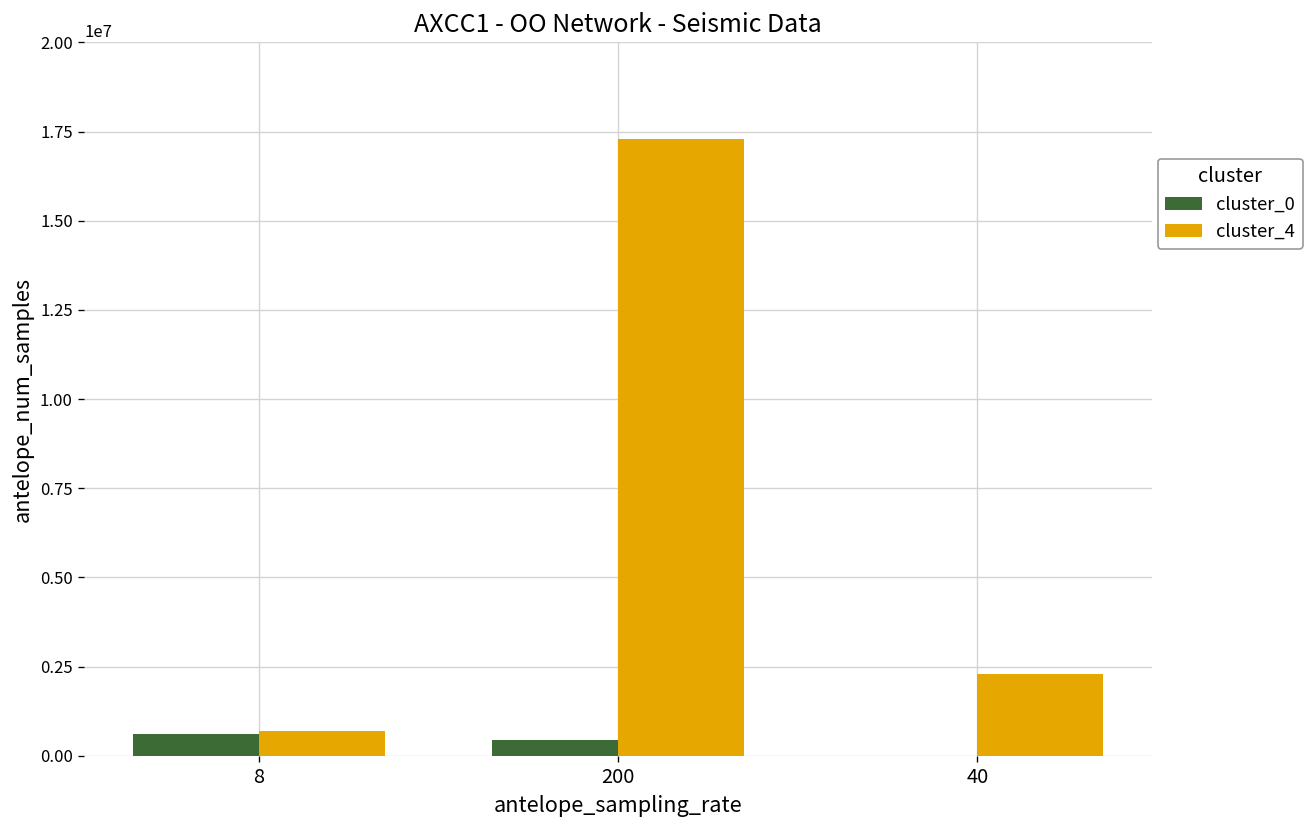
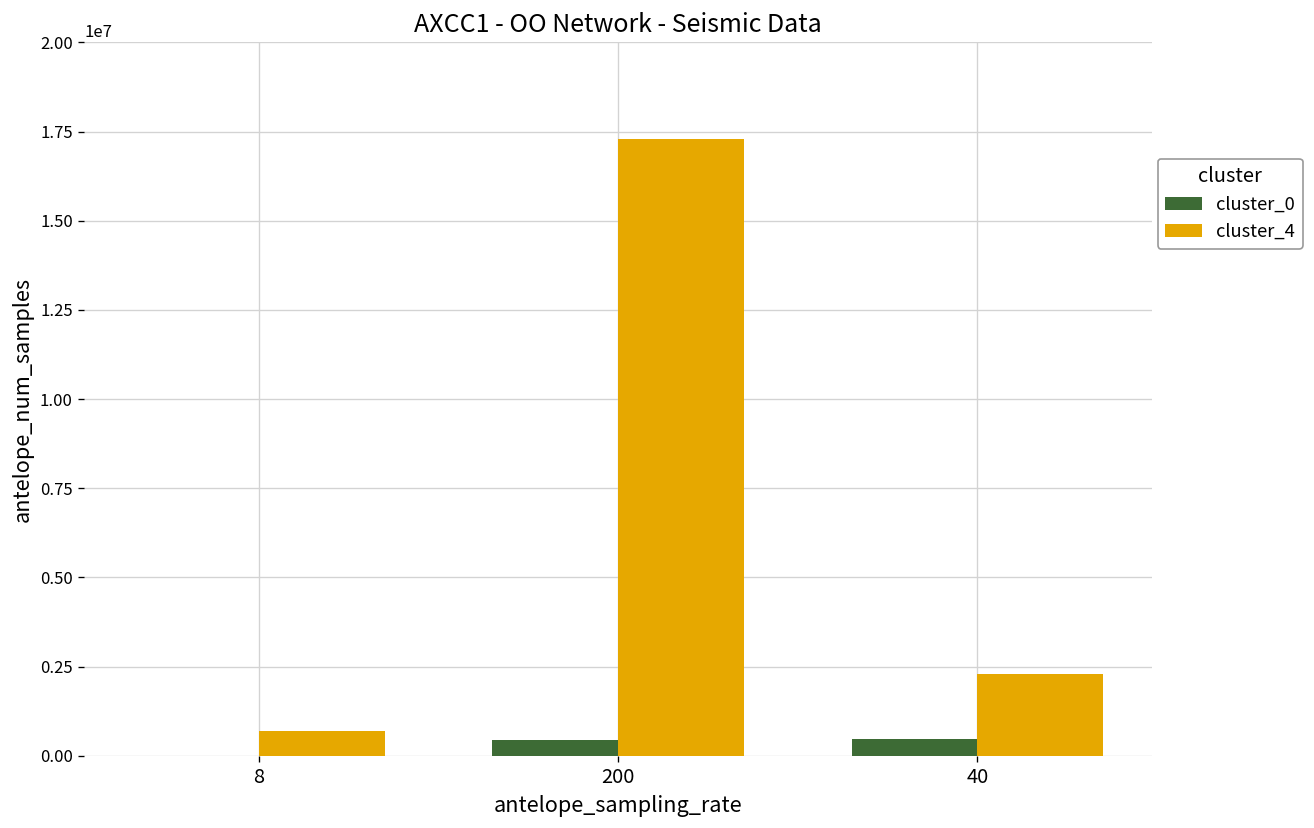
  {
    "cluster_0": {
-     "8": 600000,
+     "8": 0,
      "200": 500000,
-     "40": 0
+     "40": 500000
    },
    "cluster_4": {
      "8": 700000,
      "200": 17300000,
      "40": 2300000
    }
  }
